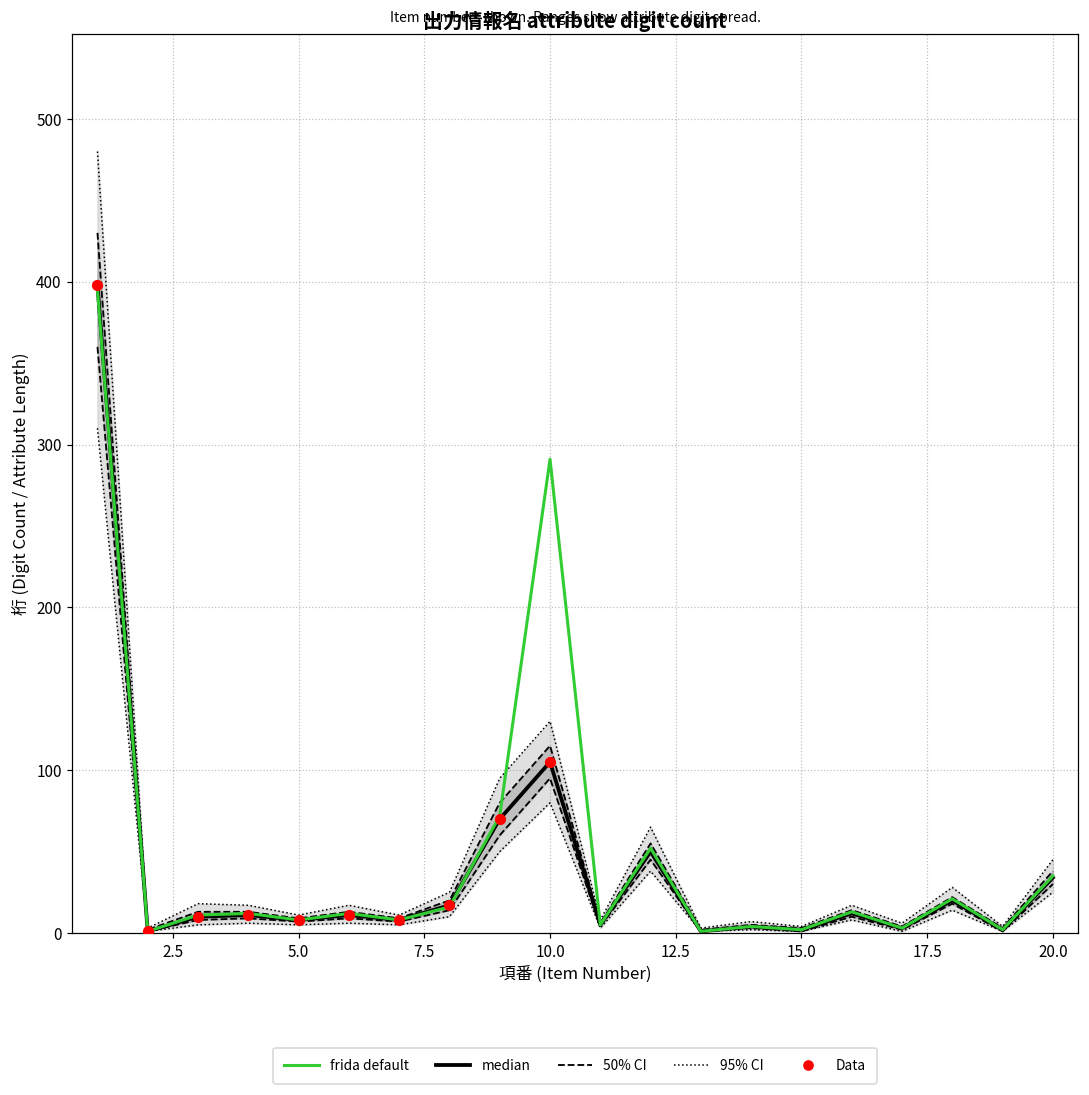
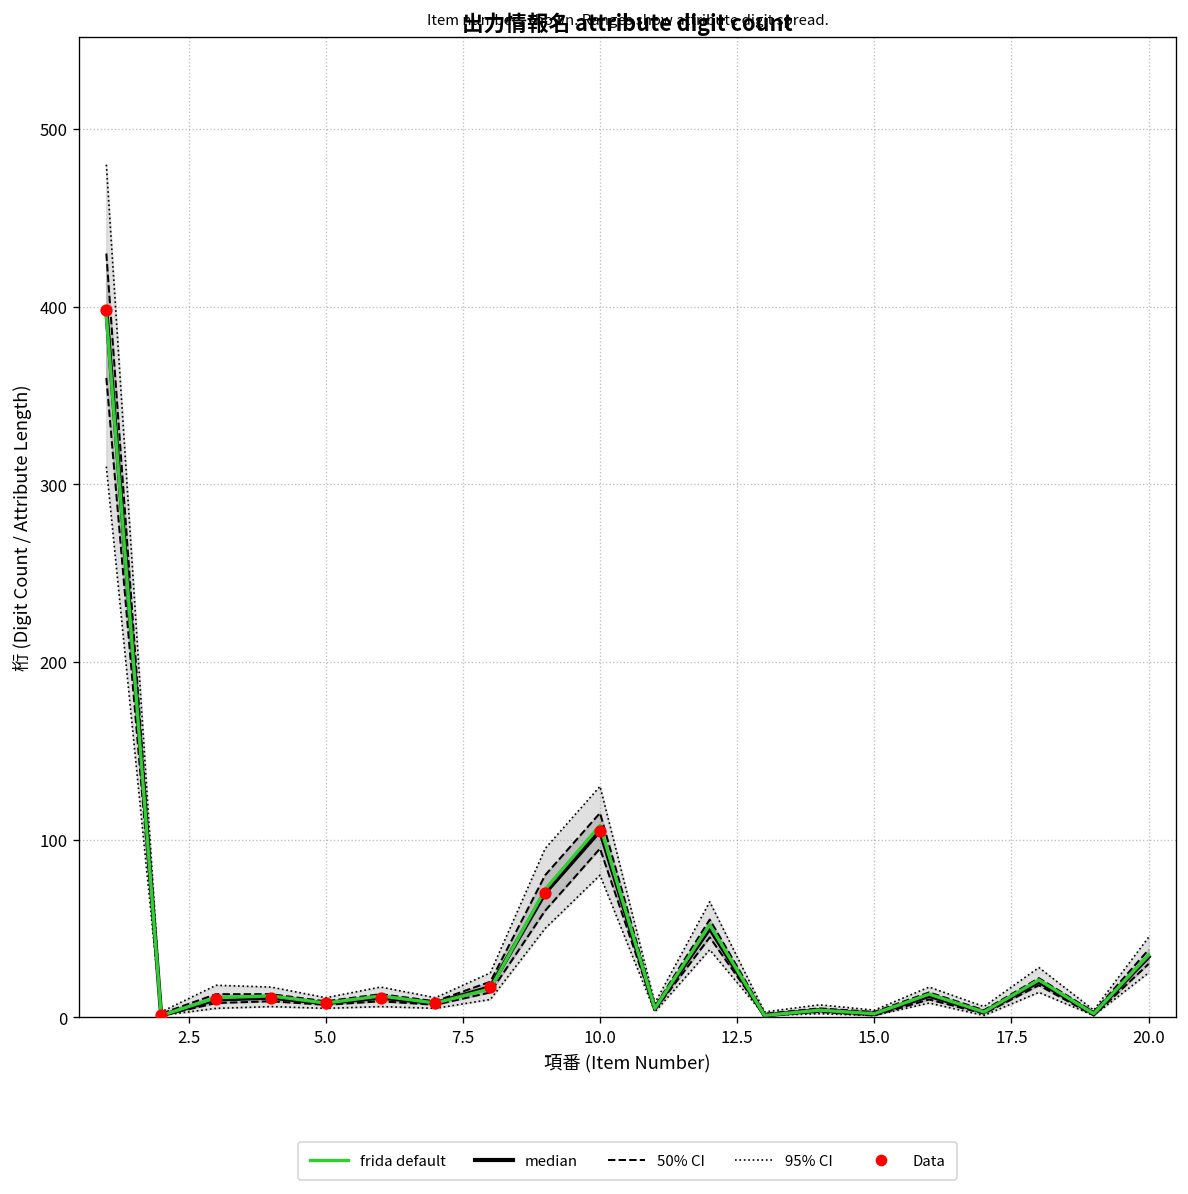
  {
    "frida default": {
-     "10.0": 291
+     "10.0": 108
    }
  }
